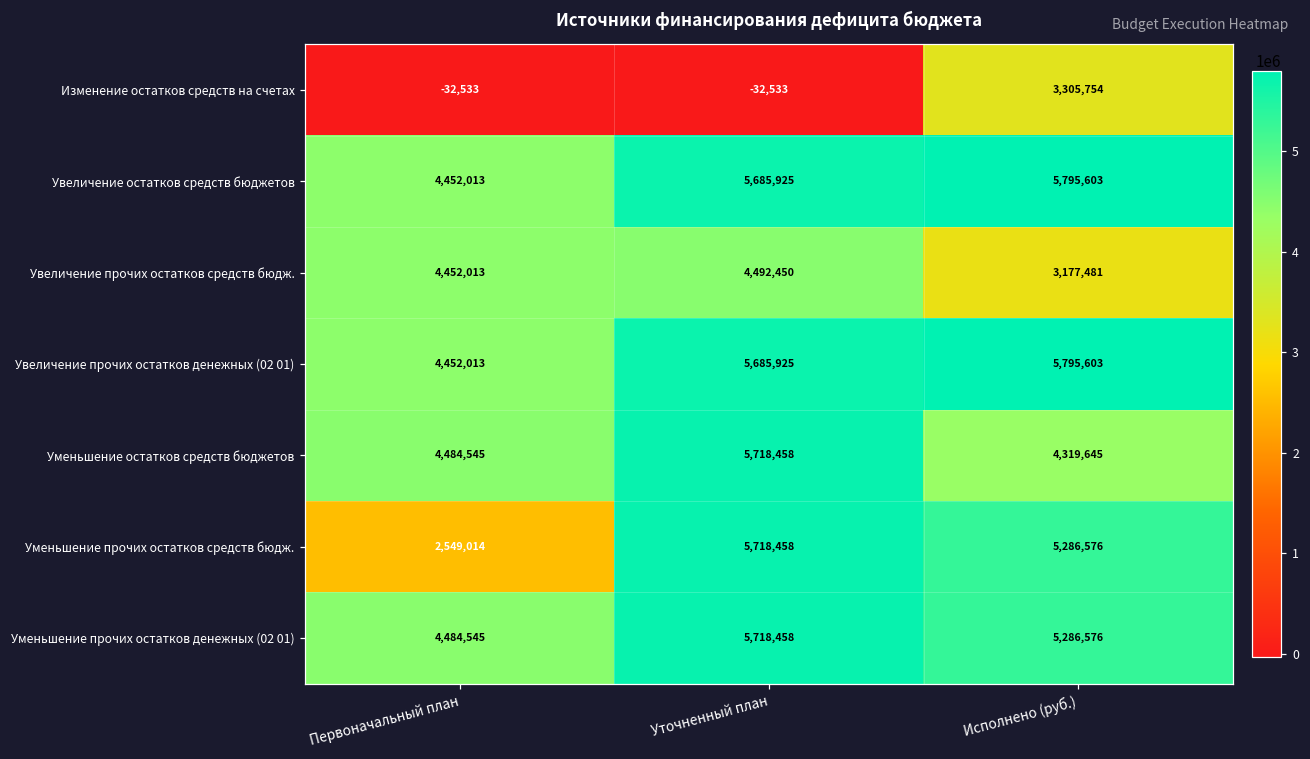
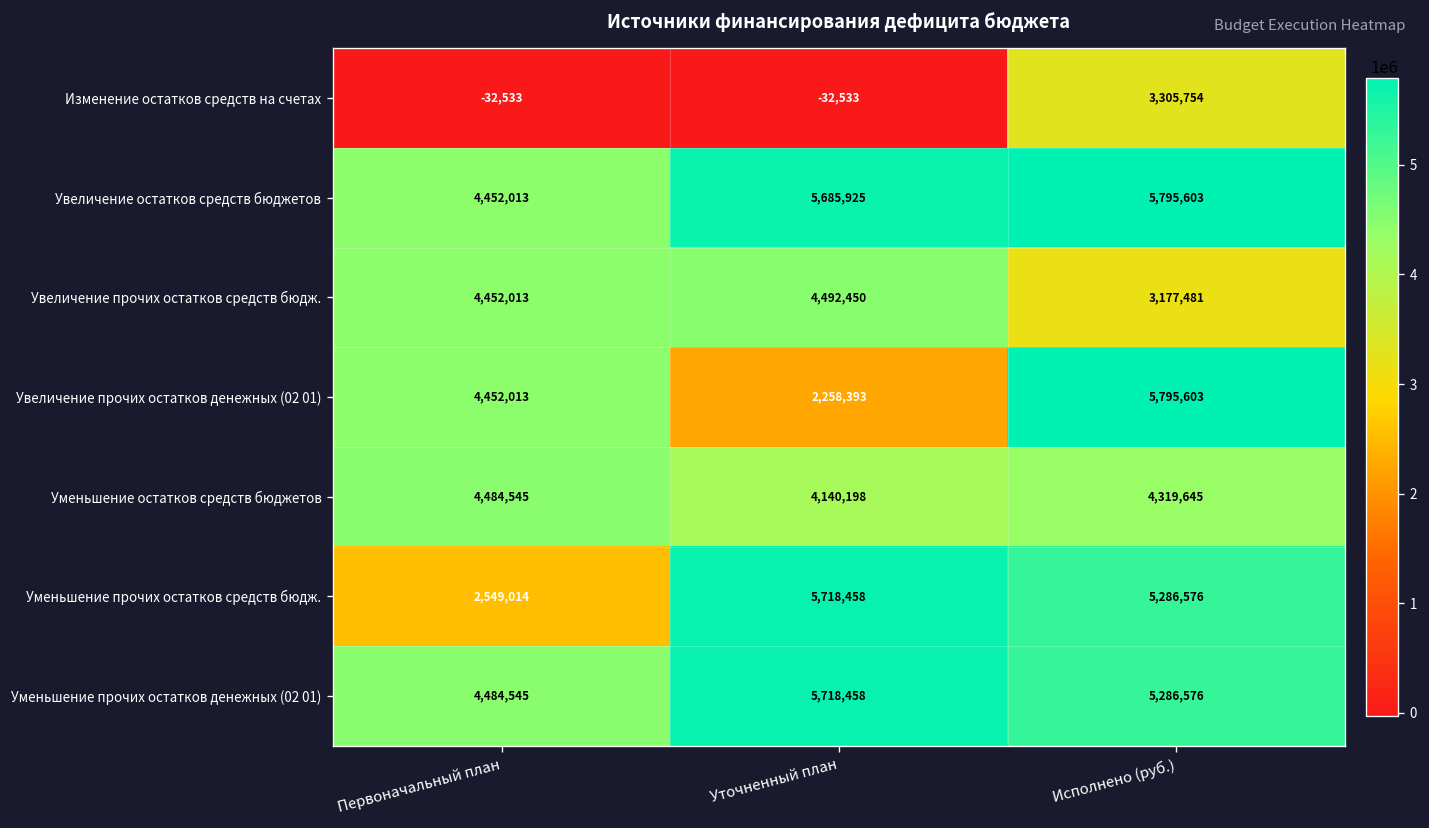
  {
    "Изменение остатков средств на счетах": {
      "Первоначальный план": "-32,533",
      "Уточненный план": "-32,533",
      "Исполнено (руб.)": "3,305,754"
    },
    "Увеличение остатков средств бюджетов": {
      "Первоначальный план": "4,452,013",
      "Уточненный план": "5,685,925",
      "Исполнено (руб.)": "5,795,603"
    },
    "Увеличение прочих остатков средств бюдж.": {
      "Первоначальный план": "4,452,013",
      "Уточненный план": "4,492,450",
      "Исполнено (руб.)": "3,177,481"
    },
    "Увеличение прочих остатков денежных (02 01)": {
      "Первоначальный план": "4,452,013",
-     "Уточненный план": "5,685,925",
+     "Уточненный план": "2,258,393",
      "Исполнено (руб.)": "5,795,603"
    },
    "Уменьшение остатков средств бюджетов": {
      "Первоначальный план": "4,484,545",
-     "Уточненный план": "5,718,458",
+     "Уточненный план": "4,140,198",
      "Исполнено (руб.)": "4,319,645"
    },
    "Уменьшение прочих остатков средств бюдж.": {
      "Первоначальный план": "2,549,014",
      "Уточненный план": "5,718,458",
      "Исполнено (руб.)": "5,286,576"
    },
    "Уменьшение прочих остатков денежных (02 01)": {
      "Первоначальный план": "4,484,545",
      "Уточненный план": "5,718,458",
      "Исполнено (руб.)": "5,286,576"
    }
  }
